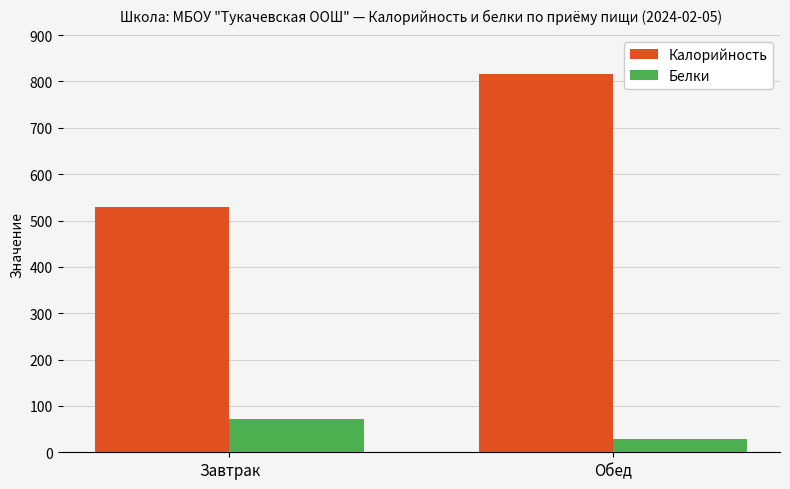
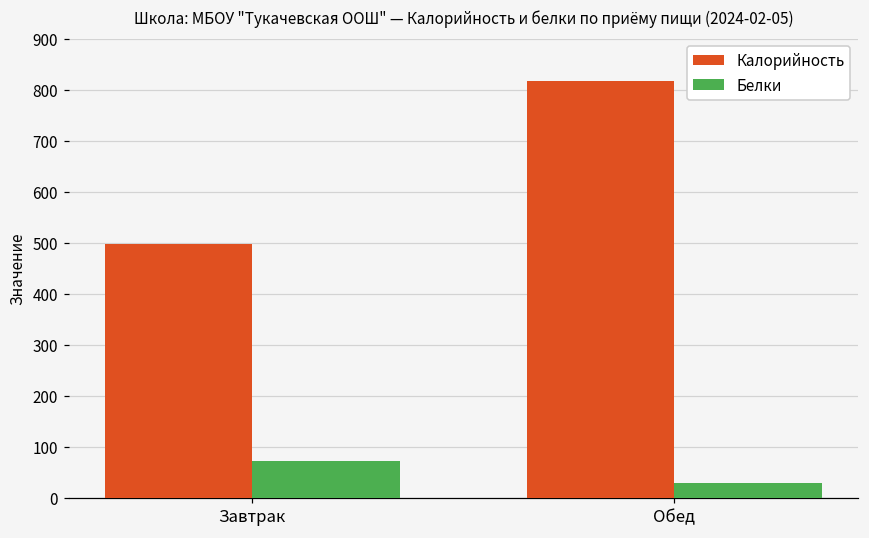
  {
    "Калорийность": {
-     "Завтрак": 530,
+     "Завтрак": 500,
      "Обед": 820
    },
    "Белки": {
      "Завтрак": 70,
      "Обед": 30
    }
  }
